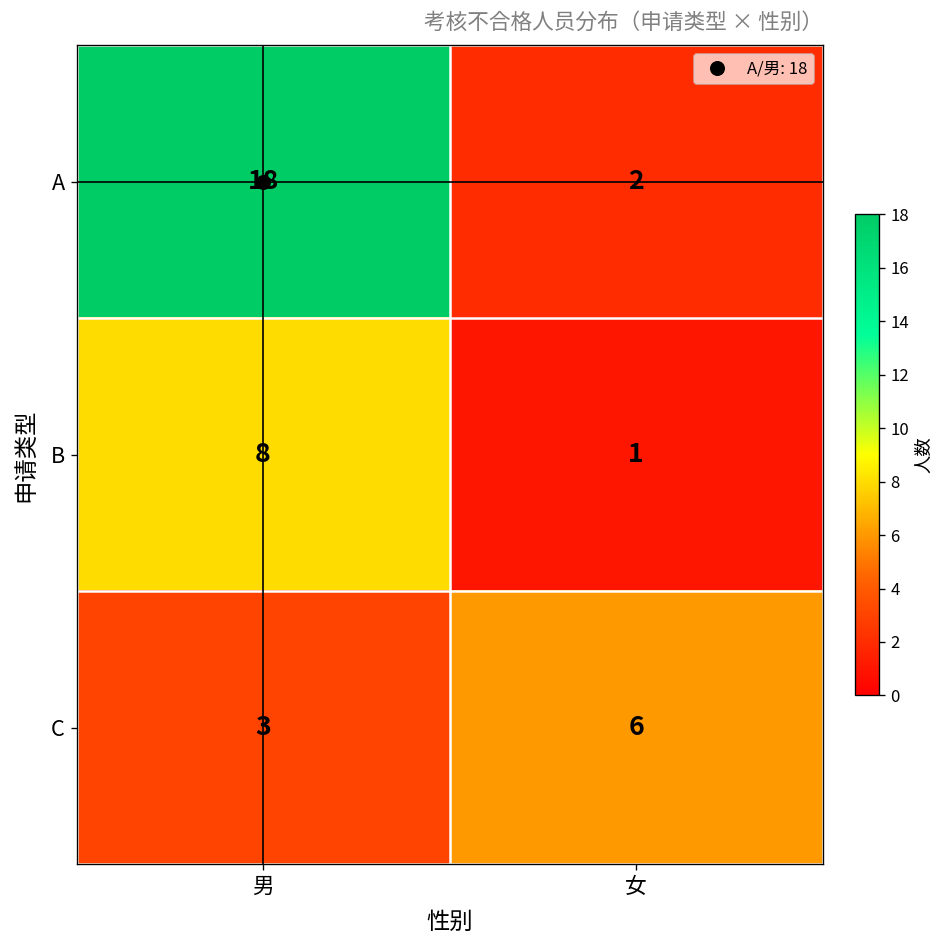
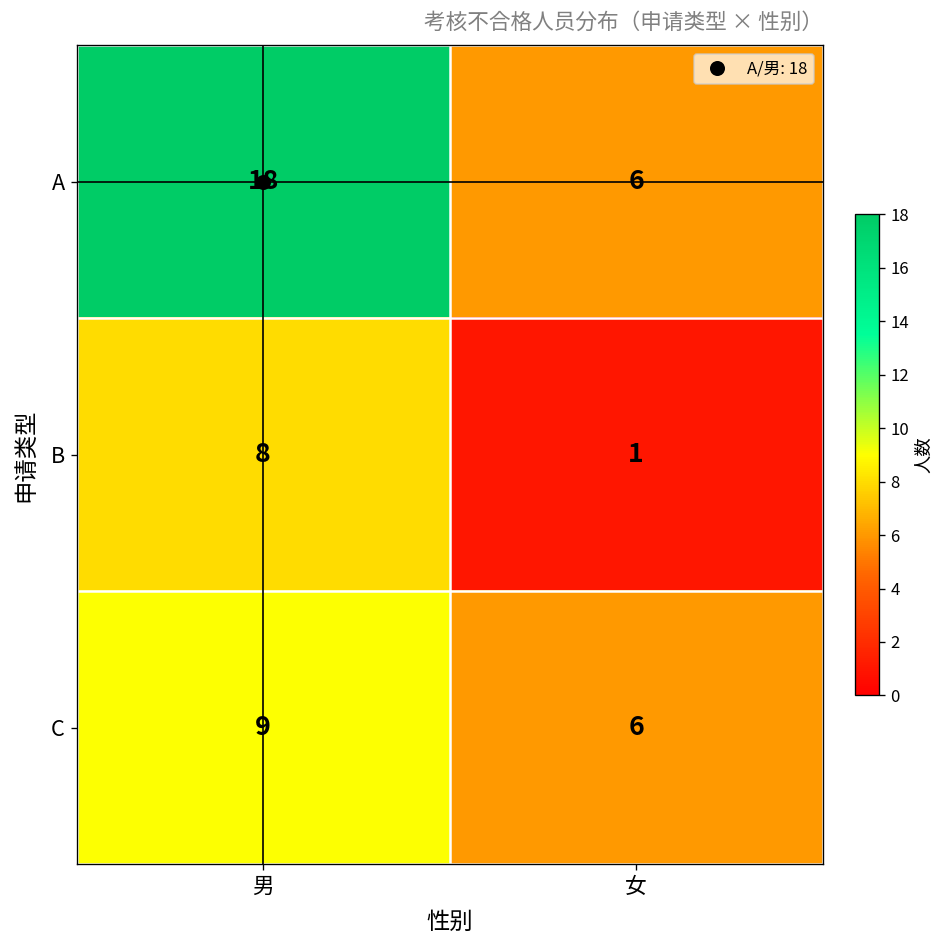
  {
    "A": {
-     "女": 2
+     "女": 6
    },
    "B": {
      "男": 8,
      "女": 1
    },
    "C": {
-     "男": 3,
+     "男": 9,
      "女": 6
    }
  }
